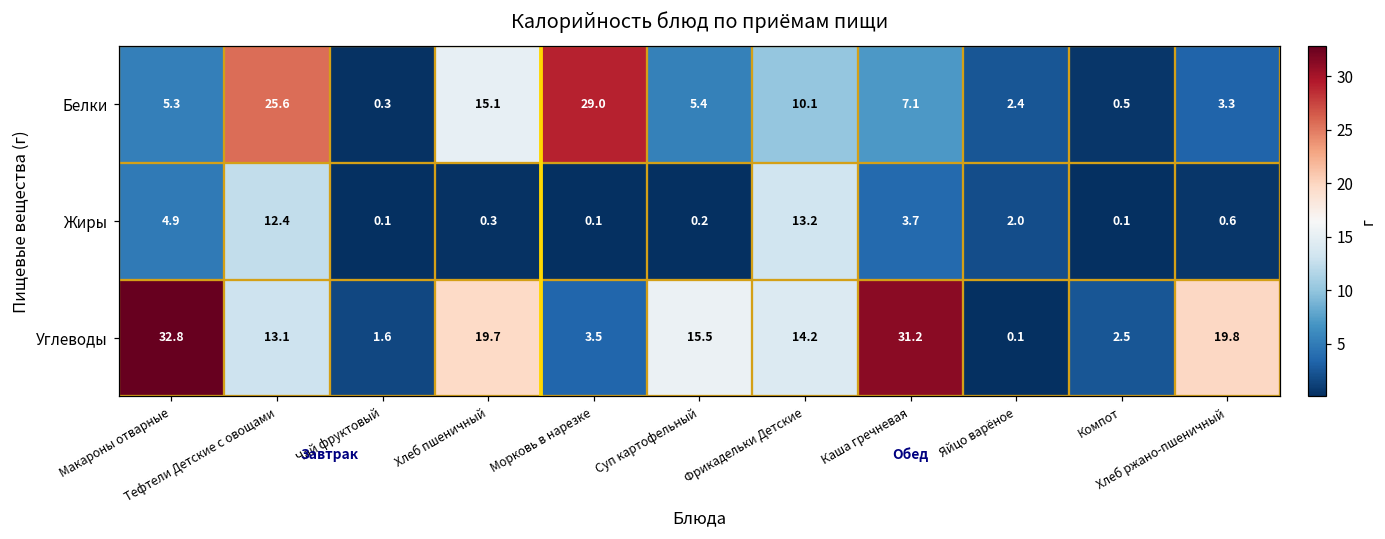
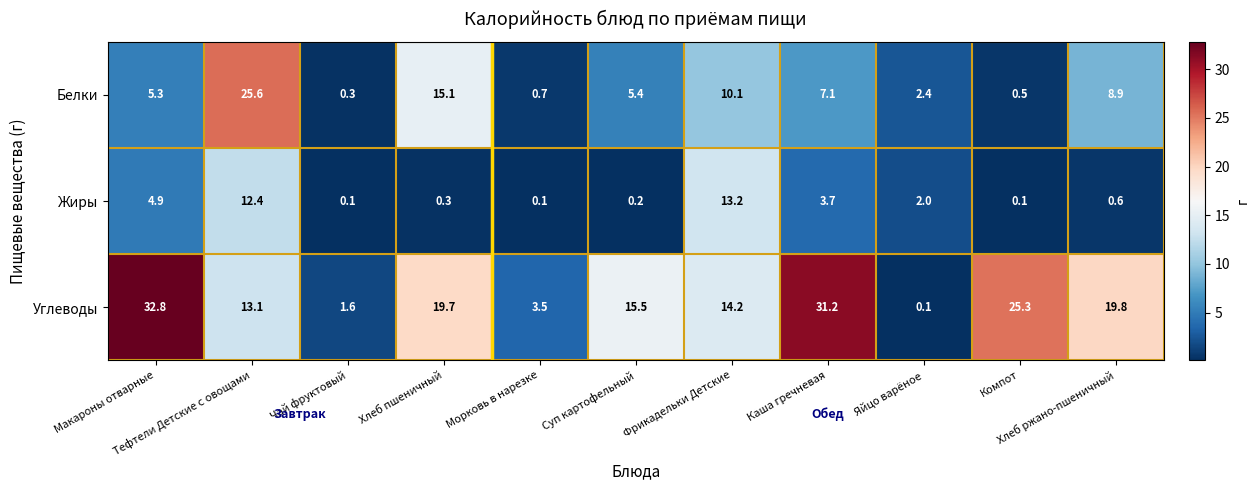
  {
    "Белки": {
      "Макароны отварные": 5.3,
      "Тефтели Детские с овощами": 25.6,
      "Чай фруктовый": 0.3,
      "Хлеб пшеничный": 15.1,
-     "Морковь в нарезке": 29.0,
+     "Морковь в нарезке": 0.7,
      "Суп картофельный": 5.4,
      "Фрикадельки Детские": 10.1,
      "Каша гречневая": 7.1,
      "Яйцо варёное": 2.4,
      "Компот": 0.5,
-     "Хлеб ржано-пшеничный": 3.3
+     "Хлеб ржано-пшеничный": 8.9
    },
    "Жиры": {
      "Макароны отварные": 4.9,
      "Тефтели Детские с овощами": 12.4,
      "Чай фруктовый": 0.1,
      "Хлеб пшеничный": 0.3,
      "Морковь в нарезке": 0.1,
      "Суп картофельный": 0.2,
      "Фрикадельки Детские": 13.2,
      "Каша гречневая": 3.7,
      "Яйцо варёное": 2.0,
      "Компот": 0.1,
      "Хлеб ржано-пшеничный": 0.6
    },
    "Углеводы": {
      "Макароны отварные": 32.8,
      "Тефтели Детские с овощами": 13.1,
      "Чай фруктовый": 1.6,
      "Хлеб пшеничный": 19.7,
      "Морковь в нарезке": 3.5,
      "Суп картофельный": 15.5,
      "Фрикадельки Детские": 14.2,
      "Каша гречневая": 31.2,
      "Яйцо варёное": 0.1,
-     "Компот": 2.5,
+     "Компот": 25.3,
      "Хлеб ржано-пшеничный": 19.8
    }
  }
